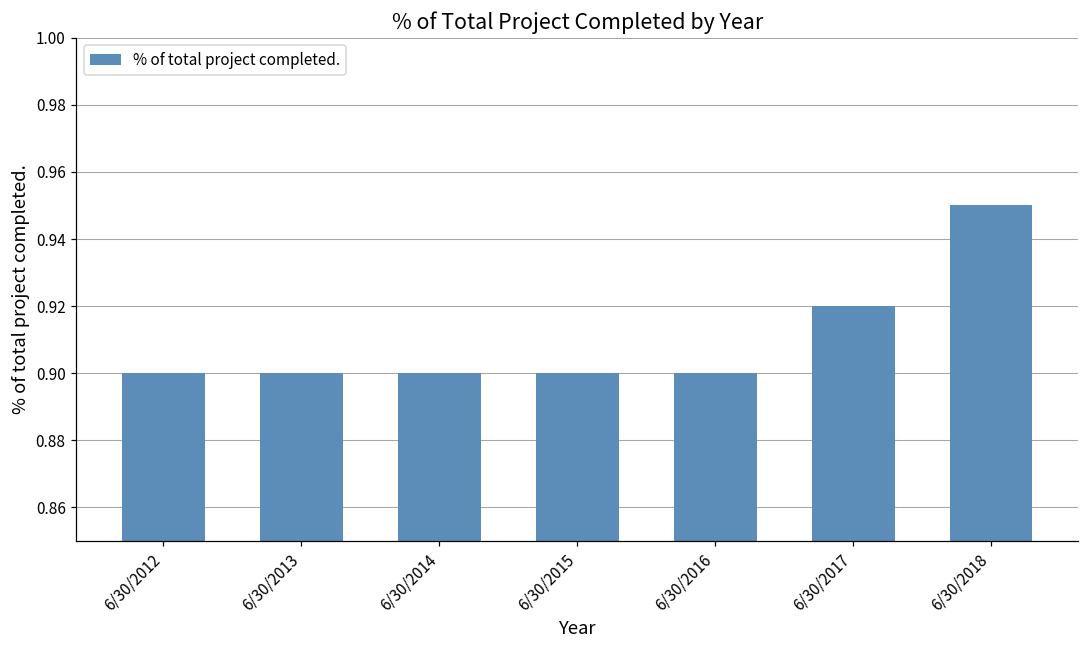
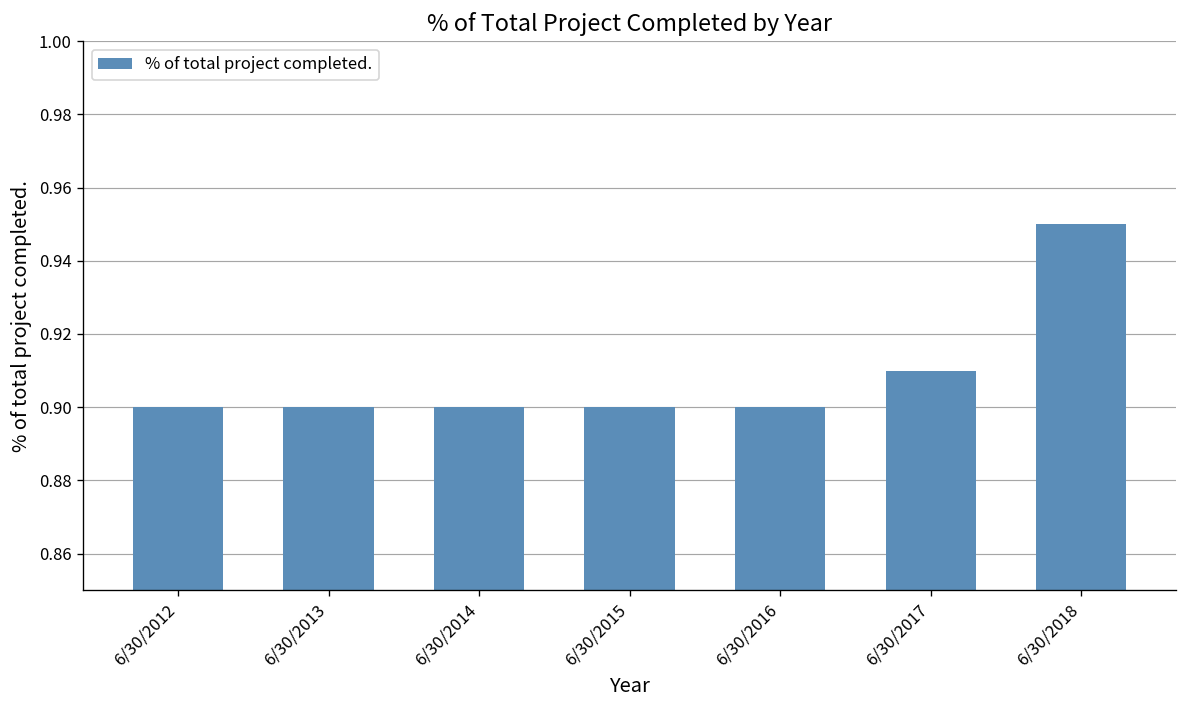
  {
    "6/30/2012": 0.90,
    "6/30/2013": 0.90,
    "6/30/2014": 0.90,
    "6/30/2015": 0.90,
    "6/30/2016": 0.90,
-   "6/30/2017": 0.92,
+   "6/30/2017": 0.91,
    "6/30/2018": 0.95
  }
